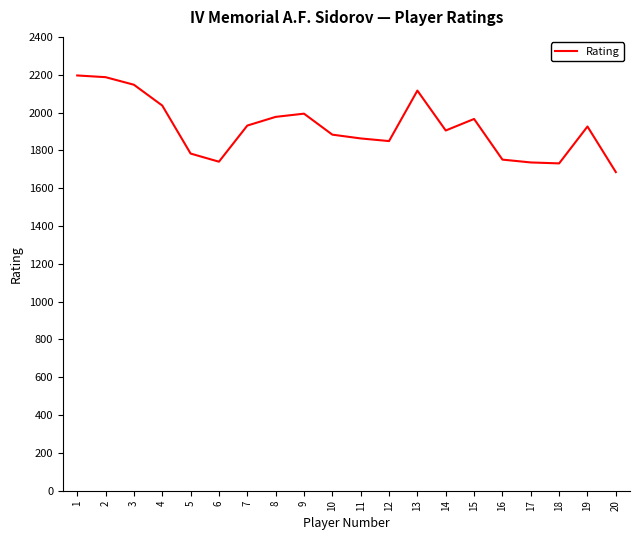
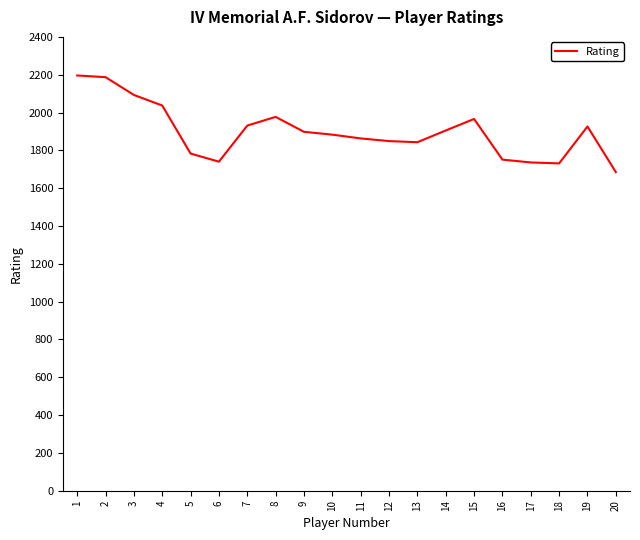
  {
    "1": 2200,
    "2": 2190,
-   "3": 2150,
+   "3": 2090,
    "4": 2040,
    "5": 1780,
    "6": 1740,
    "7": 1930,
    "8": 1980,
-   "9": 1990,
+   "9": 1900,
    "10": 1880,
    "11": 1860,
    "12": 1850,
-   "13": 2120,
+   "13": 1840,
    "14": 1910,
    "15": 1970,
    "16": 1750,
    "17": 1740,
    "18": 1730,
    "19": 1930,
    "20": 1690
  }
